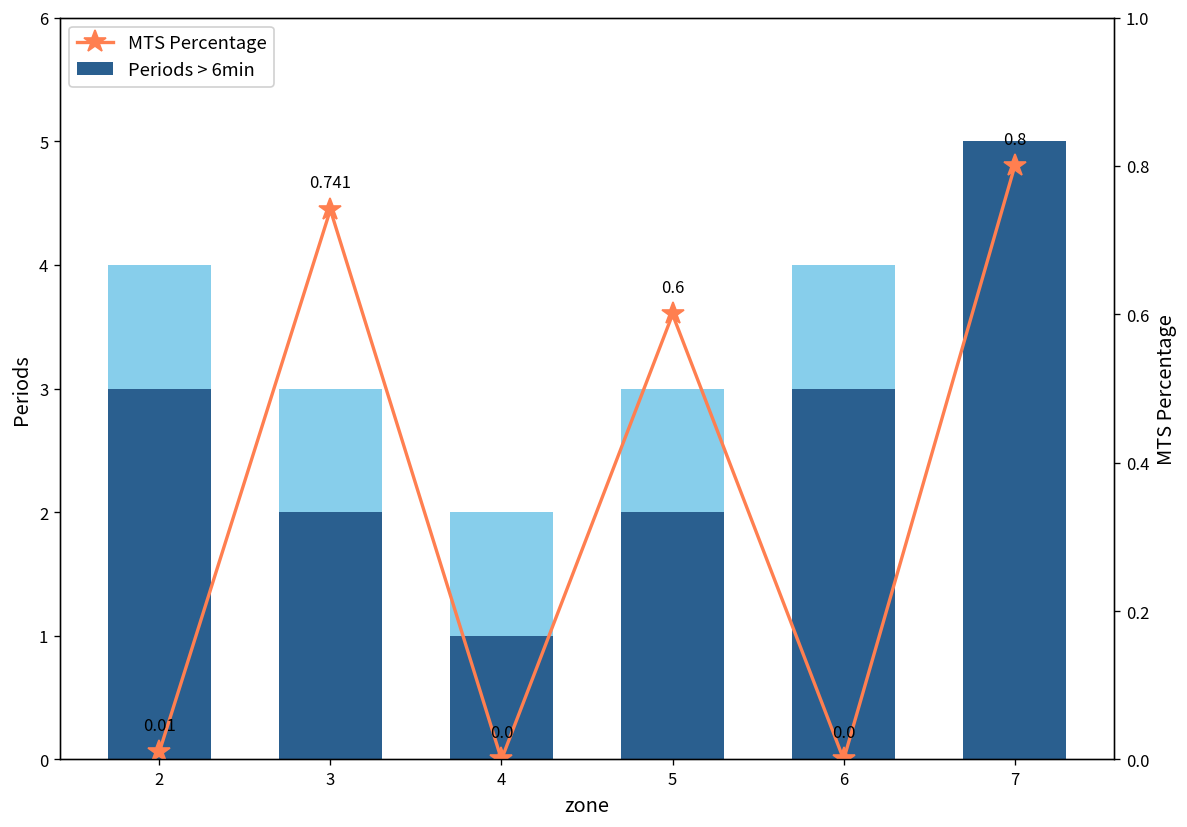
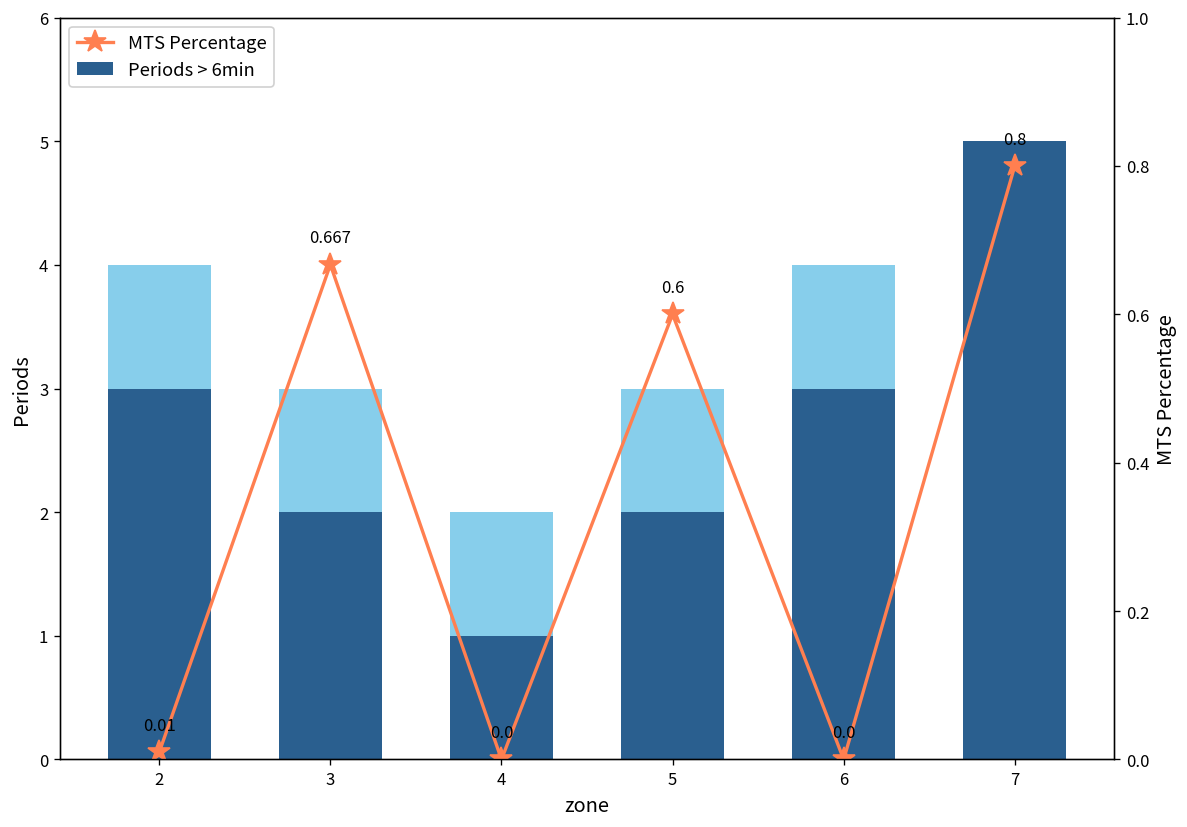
  {
    "MTS Percentage": {
      "2": 0.01,
-     "3": 0.741,
+     "3": 0.667,
      "4": 0.0,
      "5": 0.6,
      "6": 0.0,
      "7": 0.8
    }
  }
